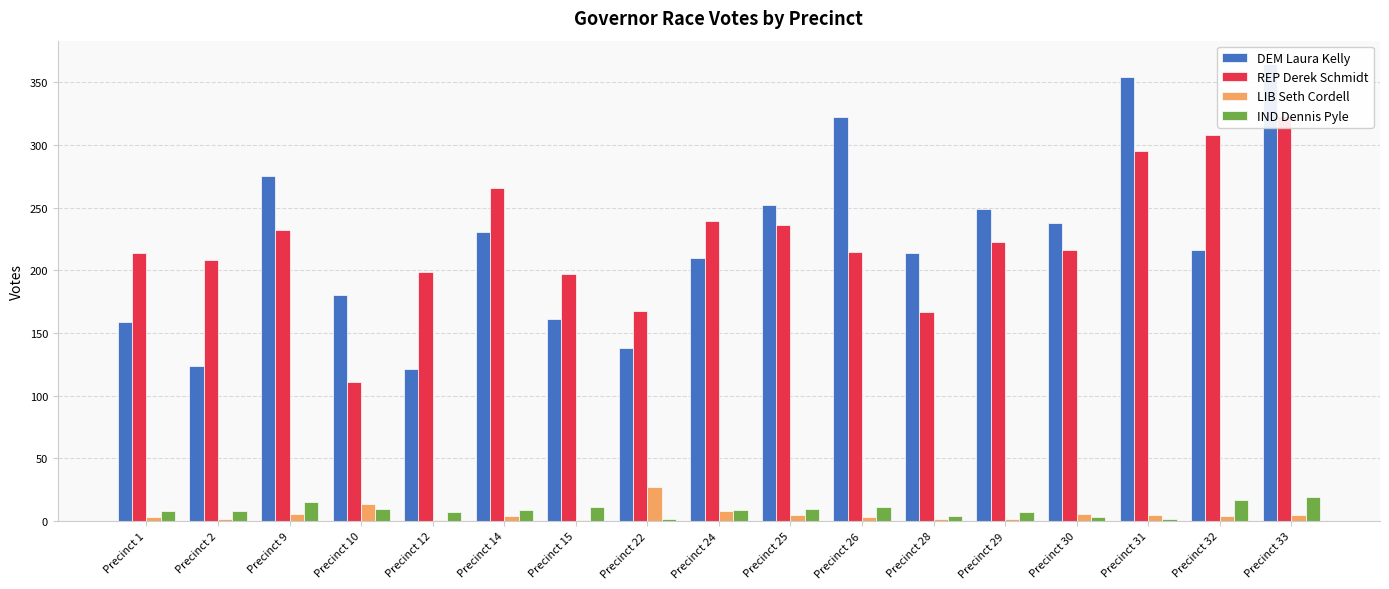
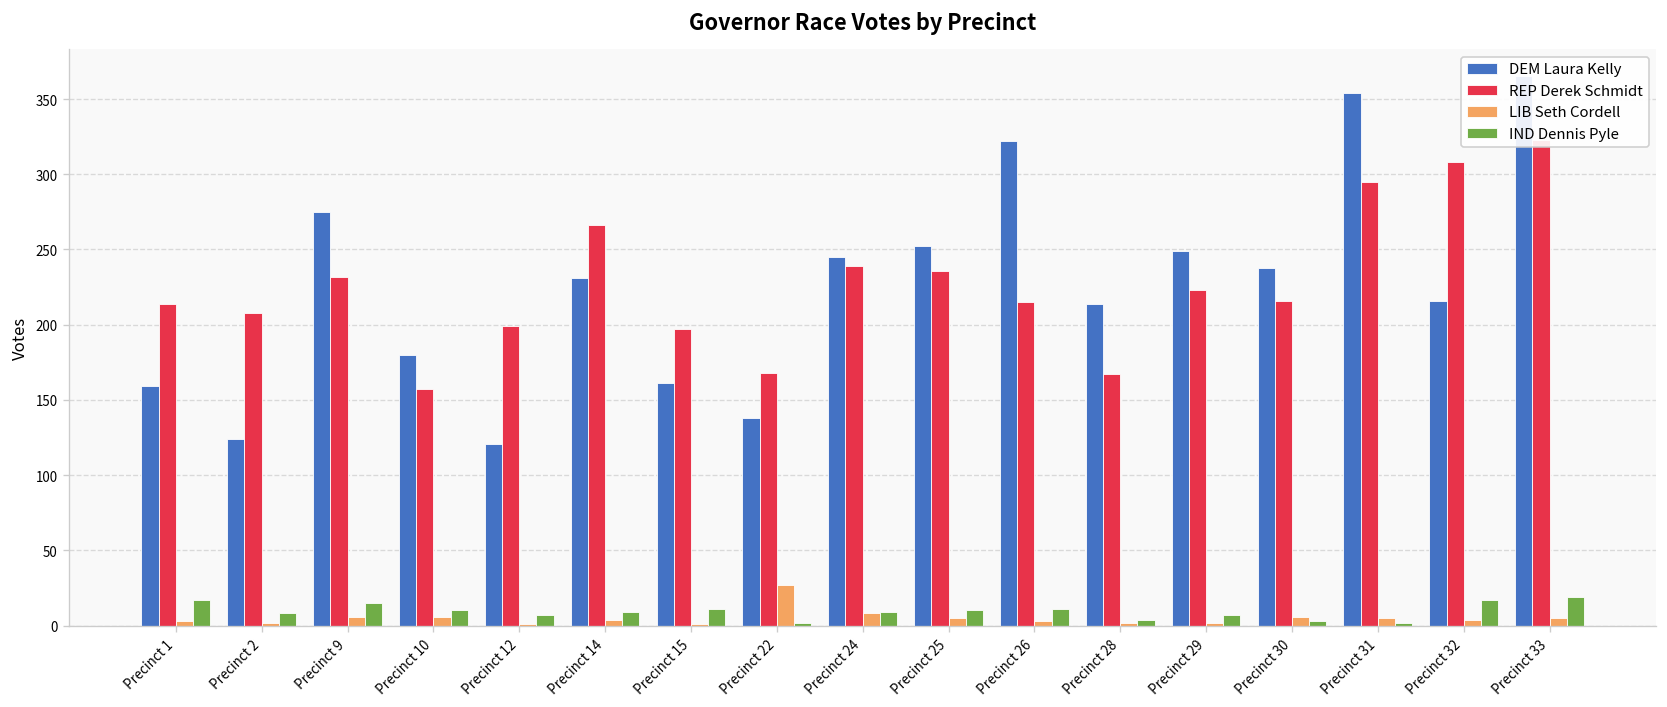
  {
    "DEM Laura Kelly": {
      "Precinct 1": 159,
      "Precinct 2": 124,
      "Precinct 9": 275,
      "Precinct 10": 180,
      "Precinct 12": 121,
      "Precinct 14": 231,
      "Precinct 15": 161,
      "Precinct 22": 138,
-     "Precinct 24": 210,
+     "Precinct 24": 245,
      "Precinct 25": 252,
      "Precinct 26": 322,
      "Precinct 28": 214,
      "Precinct 29": 249,
      "Precinct 30": 238,
      "Precinct 31": 354,
      "Precinct 32": 216
    },
    "REP Derek Schmidt": {
      "Precinct 1": 214,
      "Precinct 2": 208,
      "Precinct 9": 232,
-     "Precinct 10": 111,
+     "Precinct 10": 157,
      "Precinct 12": 199,
      "Precinct 14": 266,
      "Precinct 15": 197,
      "Precinct 22": 168,
      "Precinct 24": 239,
      "Precinct 25": 236,
      "Precinct 26": 215,
      "Precinct 28": 167,
      "Precinct 29": 223,
      "Precinct 30": 216,
      "Precinct 31": 295,
      "Precinct 32": 308
    },
    "LIB Seth Cordell": {
      "Precinct 1": 3,
      "Precinct 2": 2,
      "Precinct 9": 6,
-     "Precinct 10": 14,
+     "Precinct 10": 6,
      "Precinct 14": 4,
      "Precinct 22": 27,
      "Precinct 24": 8,
      "Precinct 25": 5,
      "Precinct 26": 3,
      "Precinct 28": 2,
      "Precinct 29": 2,
      "Precinct 30": 6,
      "Precinct 31": 5,
      "Precinct 32": 4,
      "Precinct 33": 5
    },
    "IND Dennis Pyle": {
-     "Precinct 1": 8,
+     "Precinct 1": 17,
      "Precinct 2": 8,
      "Precinct 9": 15,
      "Precinct 10": 10,
      "Precinct 12": 7,
      "Precinct 14": 9,
      "Precinct 15": 11,
      "Precinct 22": 2,
      "Precinct 24": 9,
      "Precinct 25": 10,
      "Precinct 26": 11,
      "Precinct 28": 4,
      "Precinct 29": 7,
      "Precinct 30": 3,
      "Precinct 31": 2,
      "Precinct 32": 17,
      "Precinct 33": 19
    }
  }
